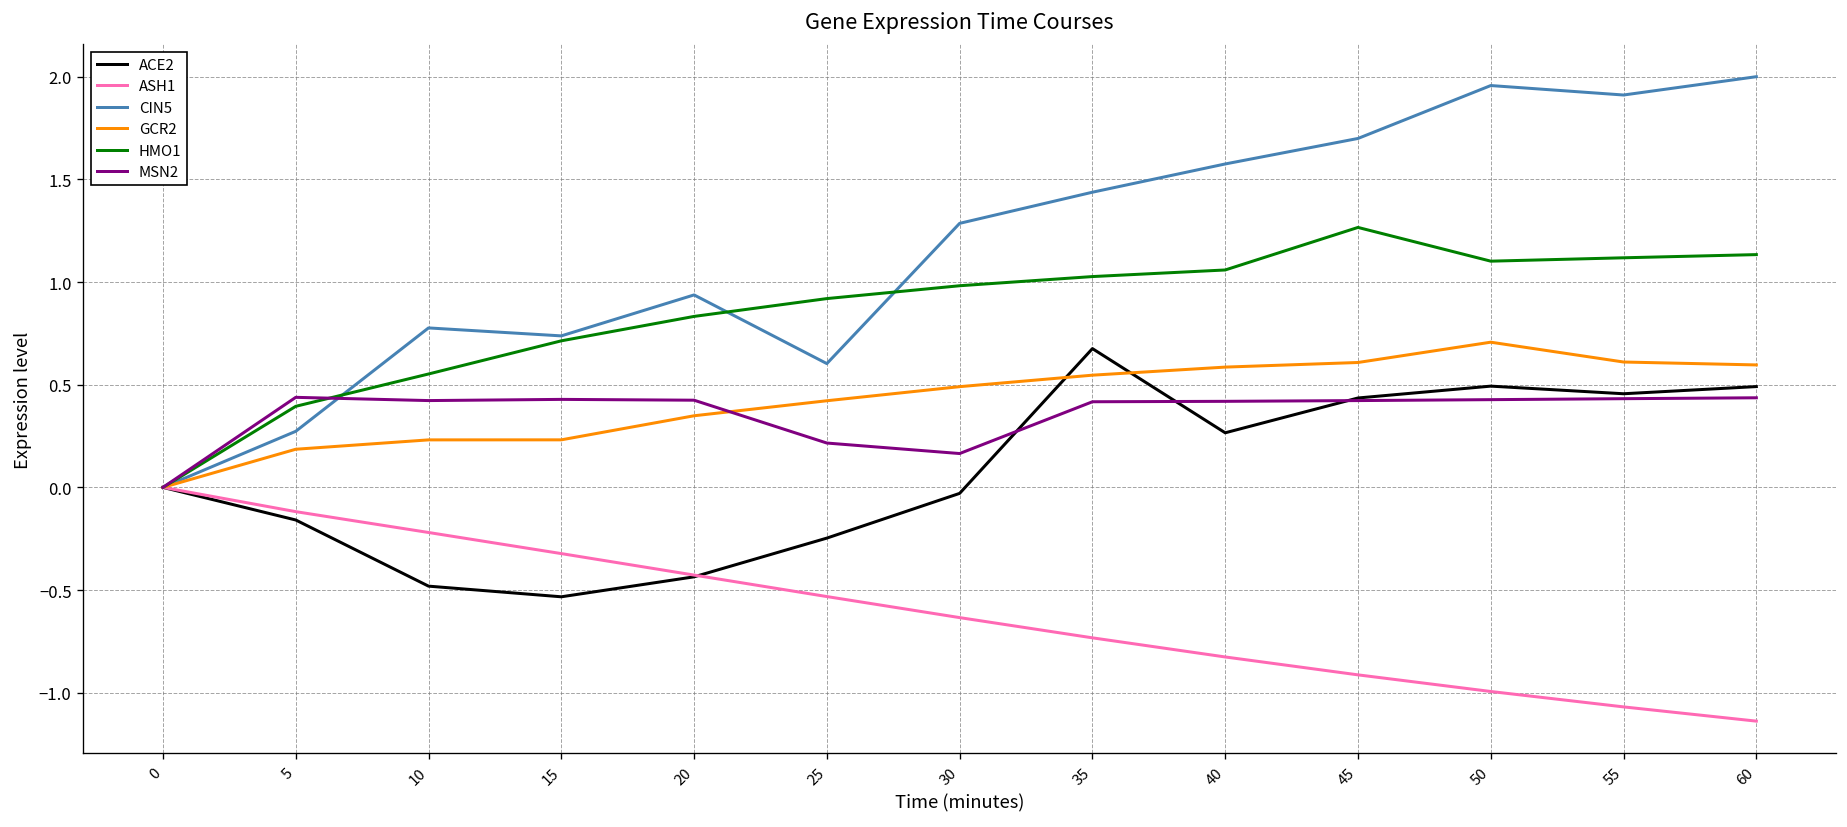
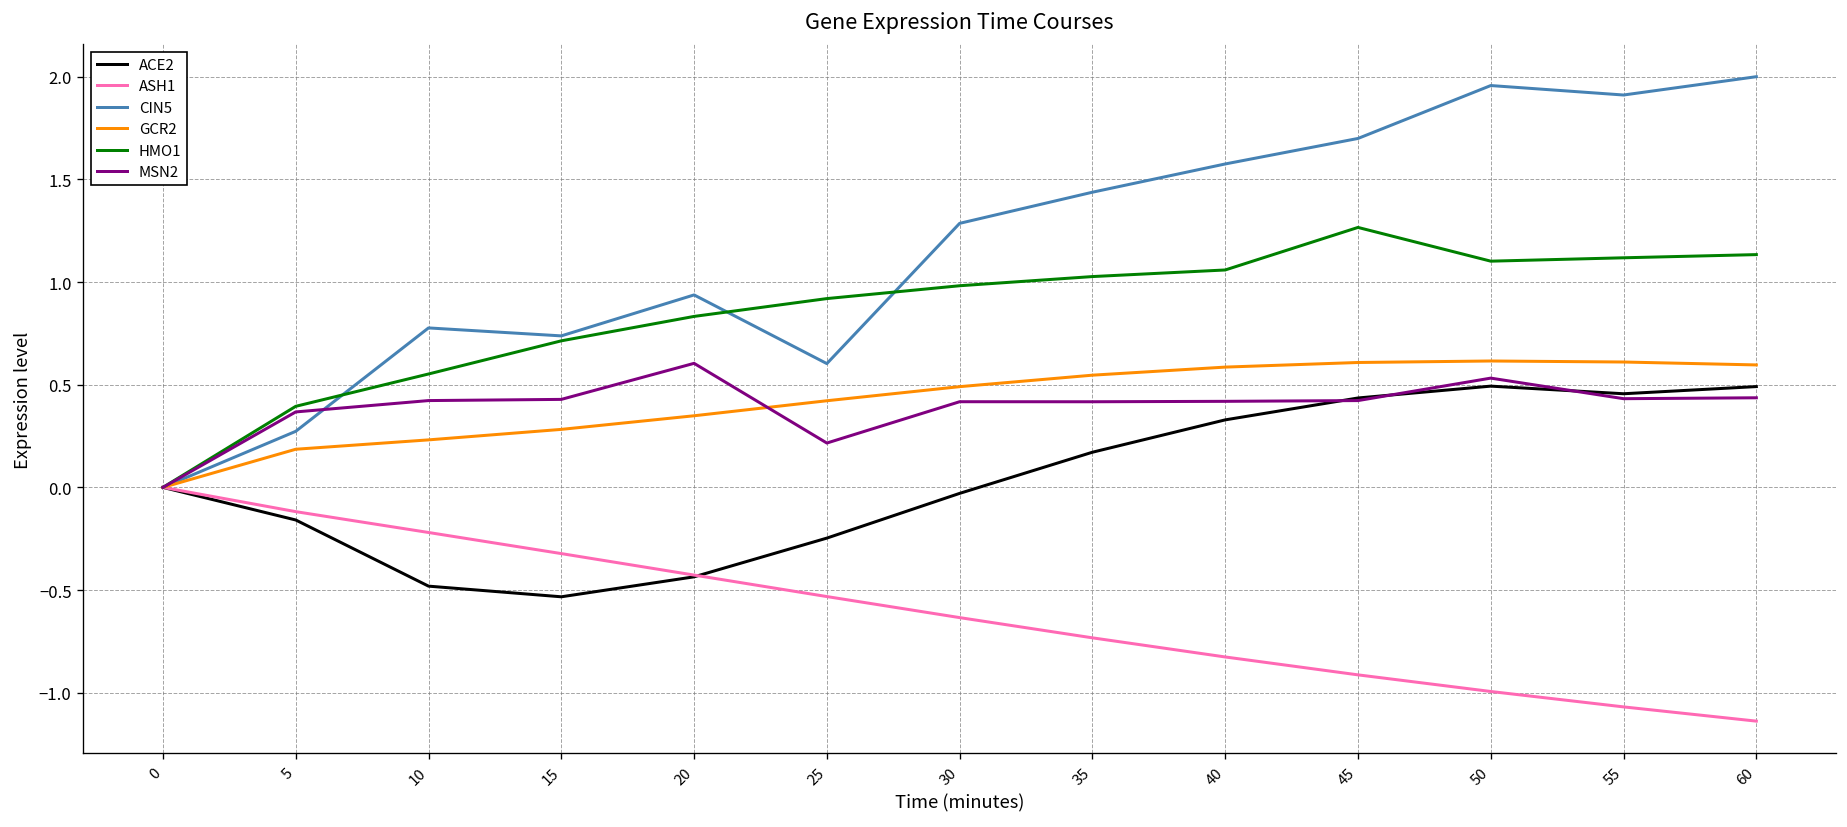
  {
    "ACE2": {
      "5": -0.16,
      "10": -0.48,
      "15": -0.53,
      "25": -0.25,
      "30": -0.03,
-     "35": 0.68,
-     "40": 0.27,
+     "35": 0.17,
+     "40": 0.33,
      "50": 0.49,
      "55": 0.46,
      "60": 0.49
    },
    "ASH1": {
      "5": -0.12,
      "10": -0.22,
      "15": -0.32,
      "25": -0.53,
      "30": -0.63,
      "35": -0.73,
      "40": -0.83,
      "45": -0.91,
      "50": -0.99,
      "55": -1.07,
      "60": -1.14
    },
    "CIN5": {
      "5": 0.27,
      "10": 0.78,
      "15": 0.74,
      "20": 0.94,
      "25": 0.60,
      "30": 1.29,
      "35": 1.44,
      "40": 1.58,
      "45": 1.70,
      "50": 1.96,
      "55": 1.91,
      "60": 2.00
    },
    "GCR2": {
      "5": 0.19,
      "10": 0.23,
-     "15": 0.23,
+     "15": 0.28,
      "20": 0.35,
      "25": 0.42,
      "30": 0.49,
      "35": 0.55,
      "40": 0.59,
      "45": 0.61,
-     "50": 0.71,
+     "50": 0.62,
      "55": 0.61,
      "60": 0.60
    },
    "HMO1": {
      "5": 0.39,
      "10": 0.55,
      "15": 0.71,
      "20": 0.83,
      "25": 0.92,
      "30": 0.98,
      "35": 1.03,
      "40": 1.06,
      "45": 1.27,
      "50": 1.10,
      "55": 1.12,
      "60": 1.13
    },
    "MSN2": {
-     "5": 0.44,
+     "5": 0.37,
      "10": 0.42,
      "15": 0.43,
-     "20": 0.42,
+     "20": 0.60,
      "25": 0.22,
-     "30": 0.16,
+     "30": 0.42,
      "35": 0.42,
      "40": 0.42,
-     "50": 0.43,
+     "50": 0.53,
      "55": 0.43,
      "60": 0.44
    }
  }
